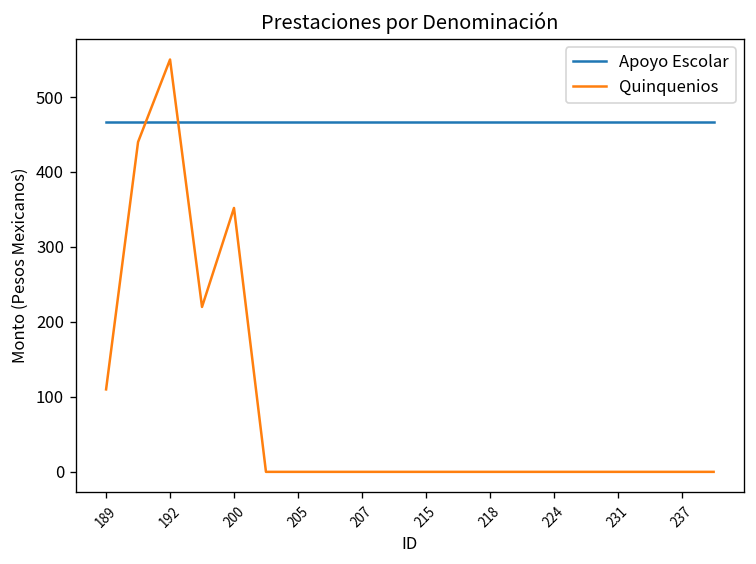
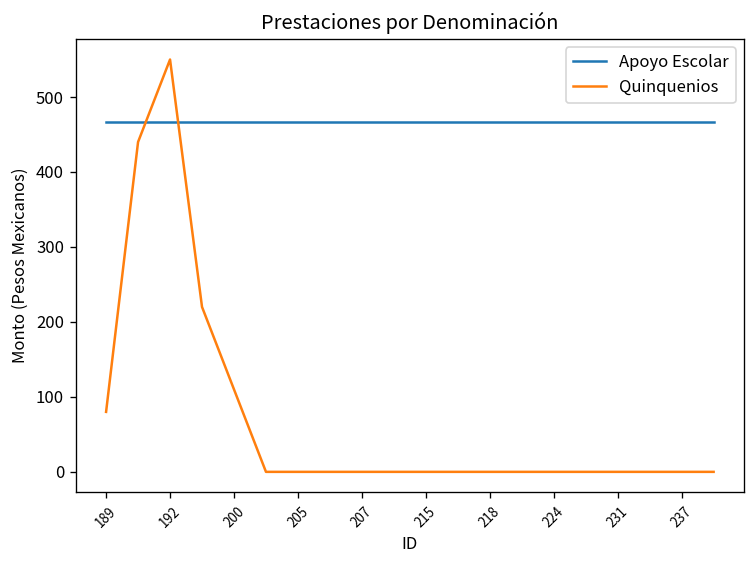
  {
    "Apoyo Escolar": {
      "189": 470,
      "192": 470,
      "200": 470,
      "205": 470,
      "207": 470,
      "215": 470,
      "218": 470,
      "224": 470,
      "231": 470,
      "237": 470
    },
    "Quinquenios": {
-     "189": 110,
+     "189": 80,
      "192": 550,
-     "200": 350,
+     "200": 110,
      "205": 0,
      "207": 0,
      "215": 0,
      "218": 0,
      "224": 0,
      "231": 0,
      "237": 0
    }
  }
